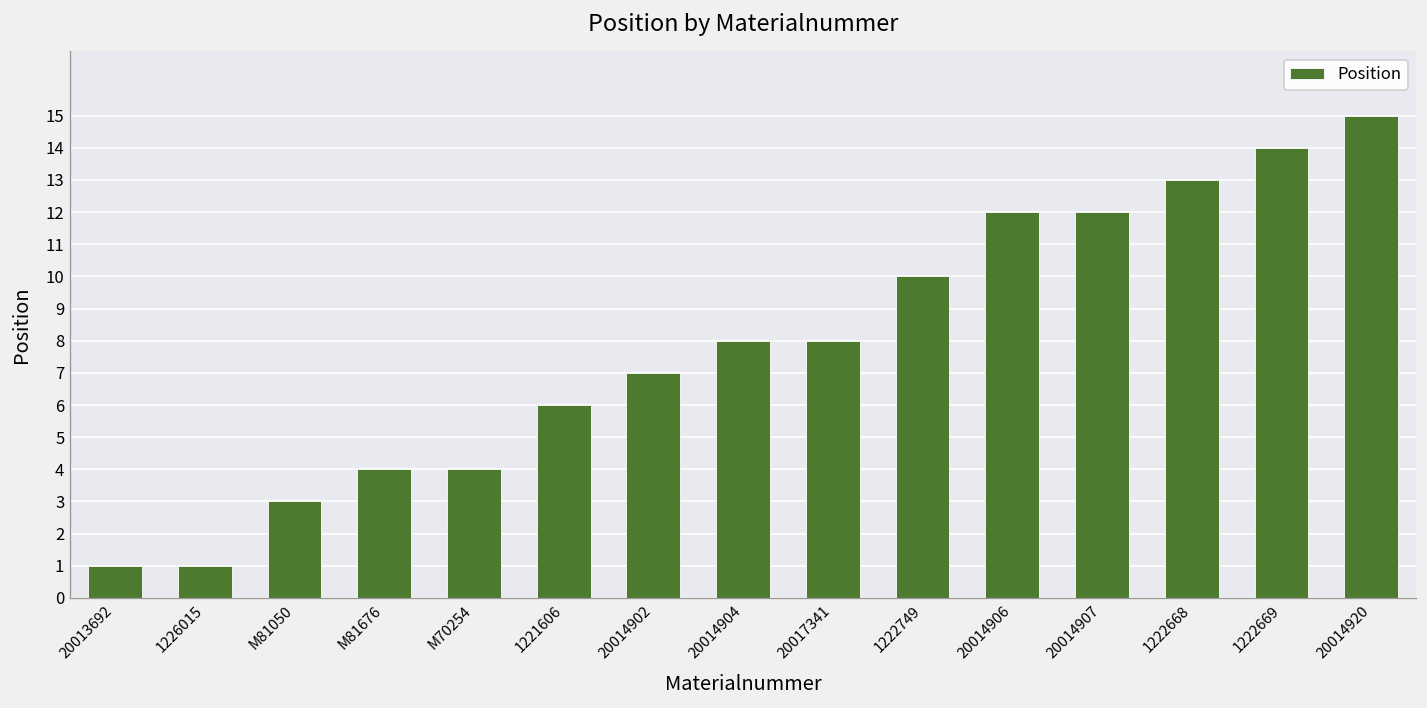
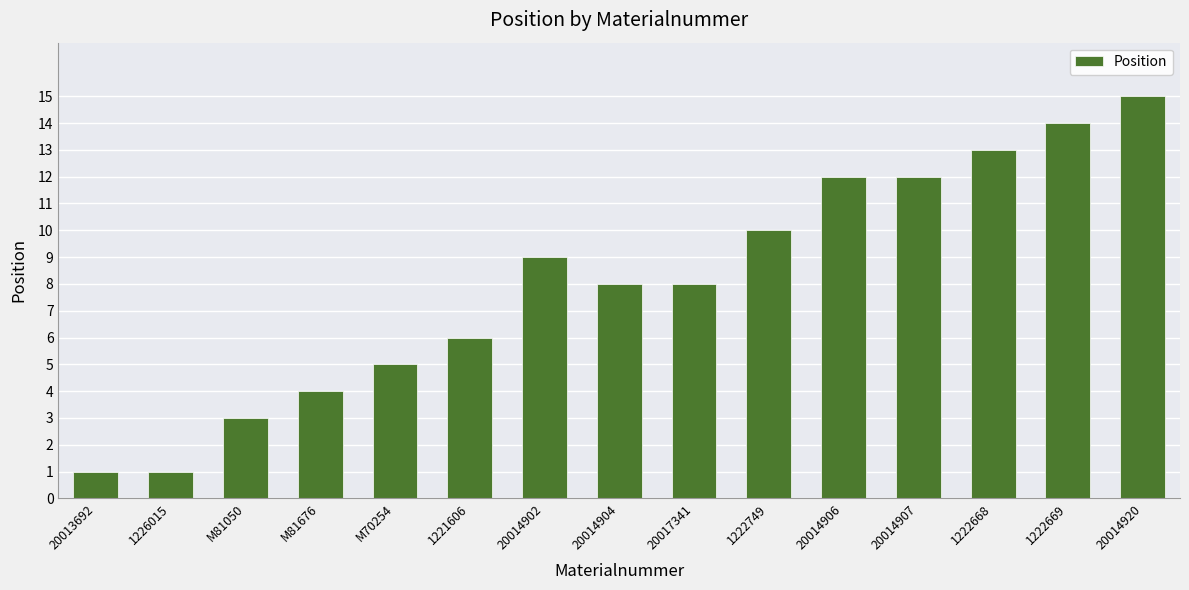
  {
    "20013692": 1,
    "1226015": 1,
    "M81050": 3,
    "M81676": 4,
-   "M70254": 4,
+   "M70254": 5,
    "1221606": 6,
-   "20014902": 7,
+   "20014902": 9,
    "20014904": 8,
    "20017341": 8,
    "1222749": 10,
    "20014906": 12,
    "20014907": 12,
    "1222668": 13,
    "1222669": 14,
    "20014920": 15
  }
